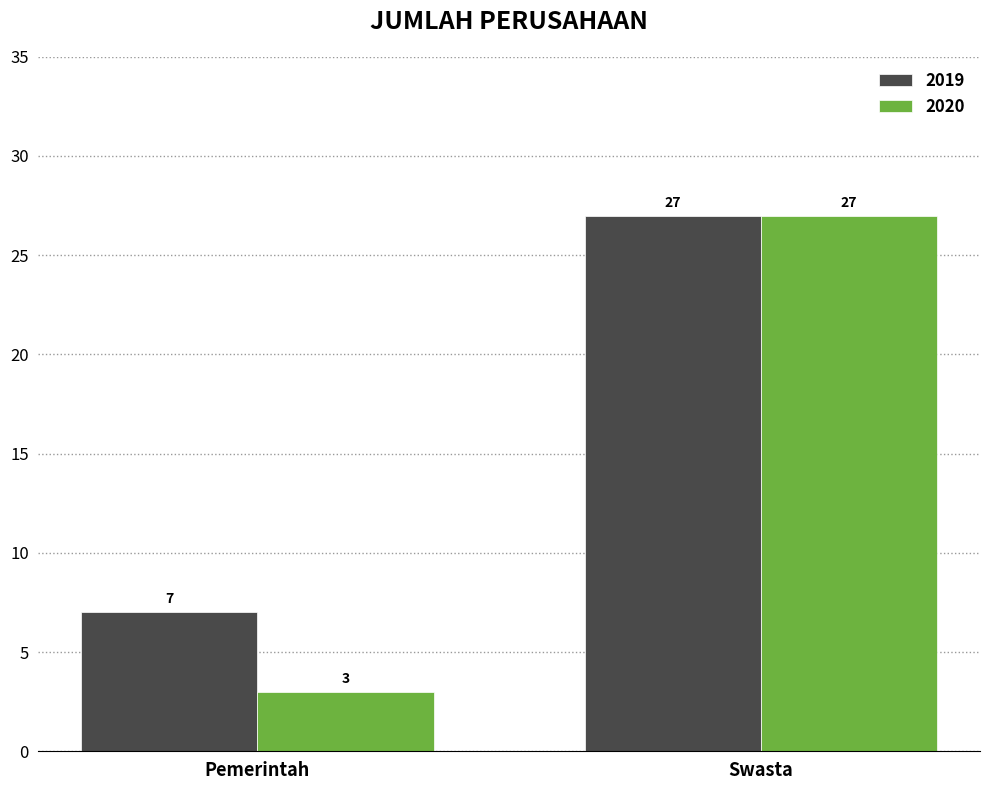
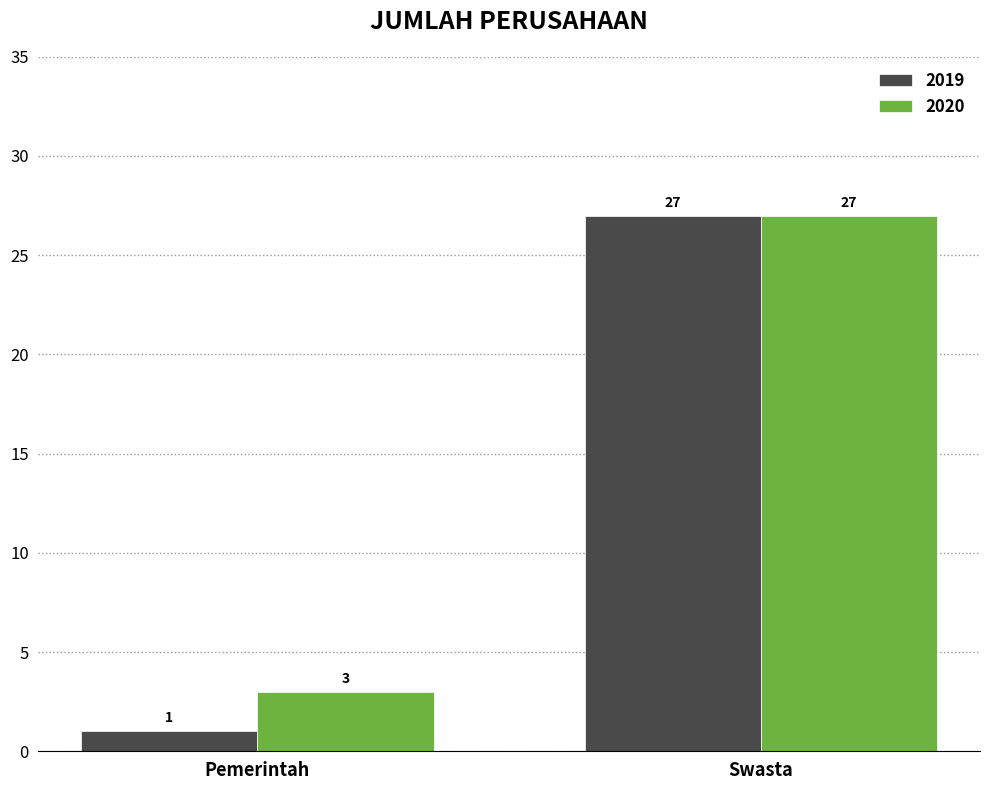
  {
    "2019": {
-     "Pemerintah": 7,
+     "Pemerintah": 1,
      "Swasta": 27
    },
    "2020": {
      "Pemerintah": 3,
      "Swasta": 27
    }
  }
